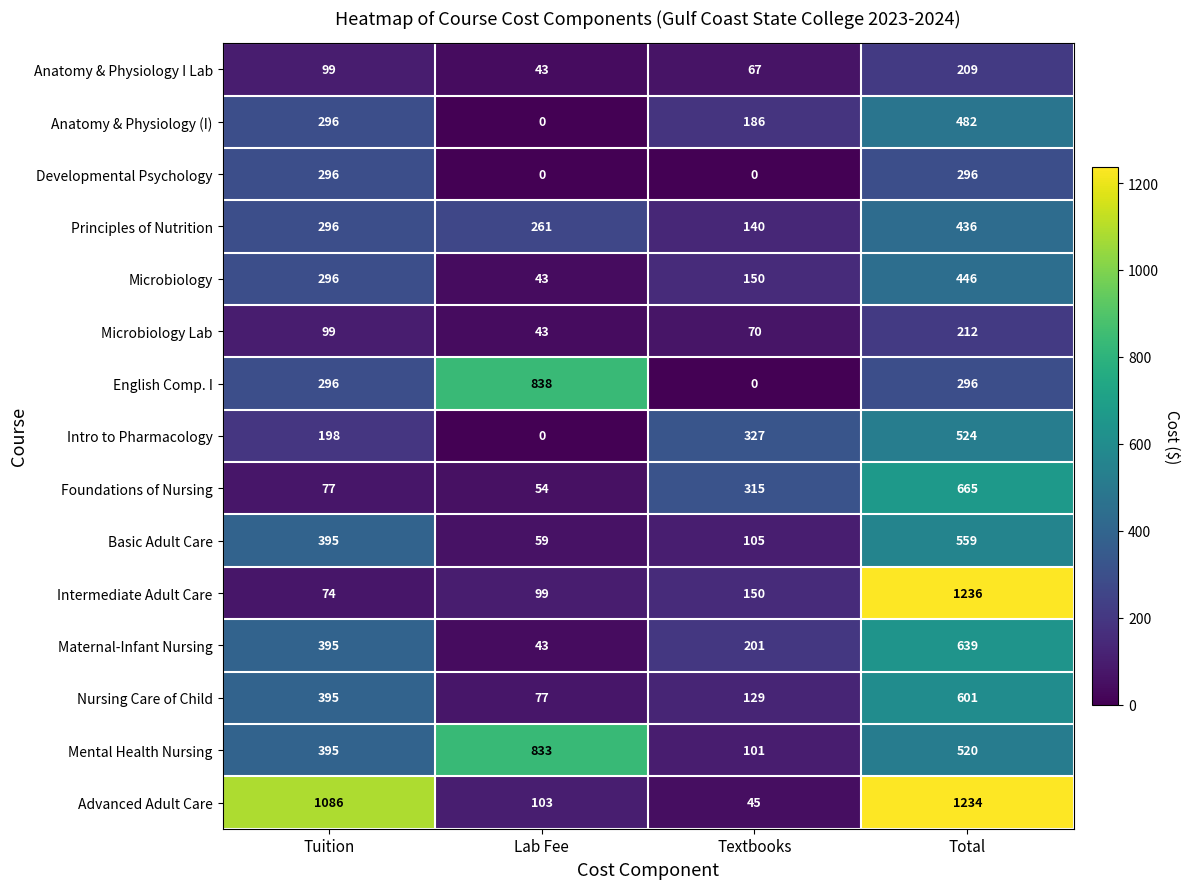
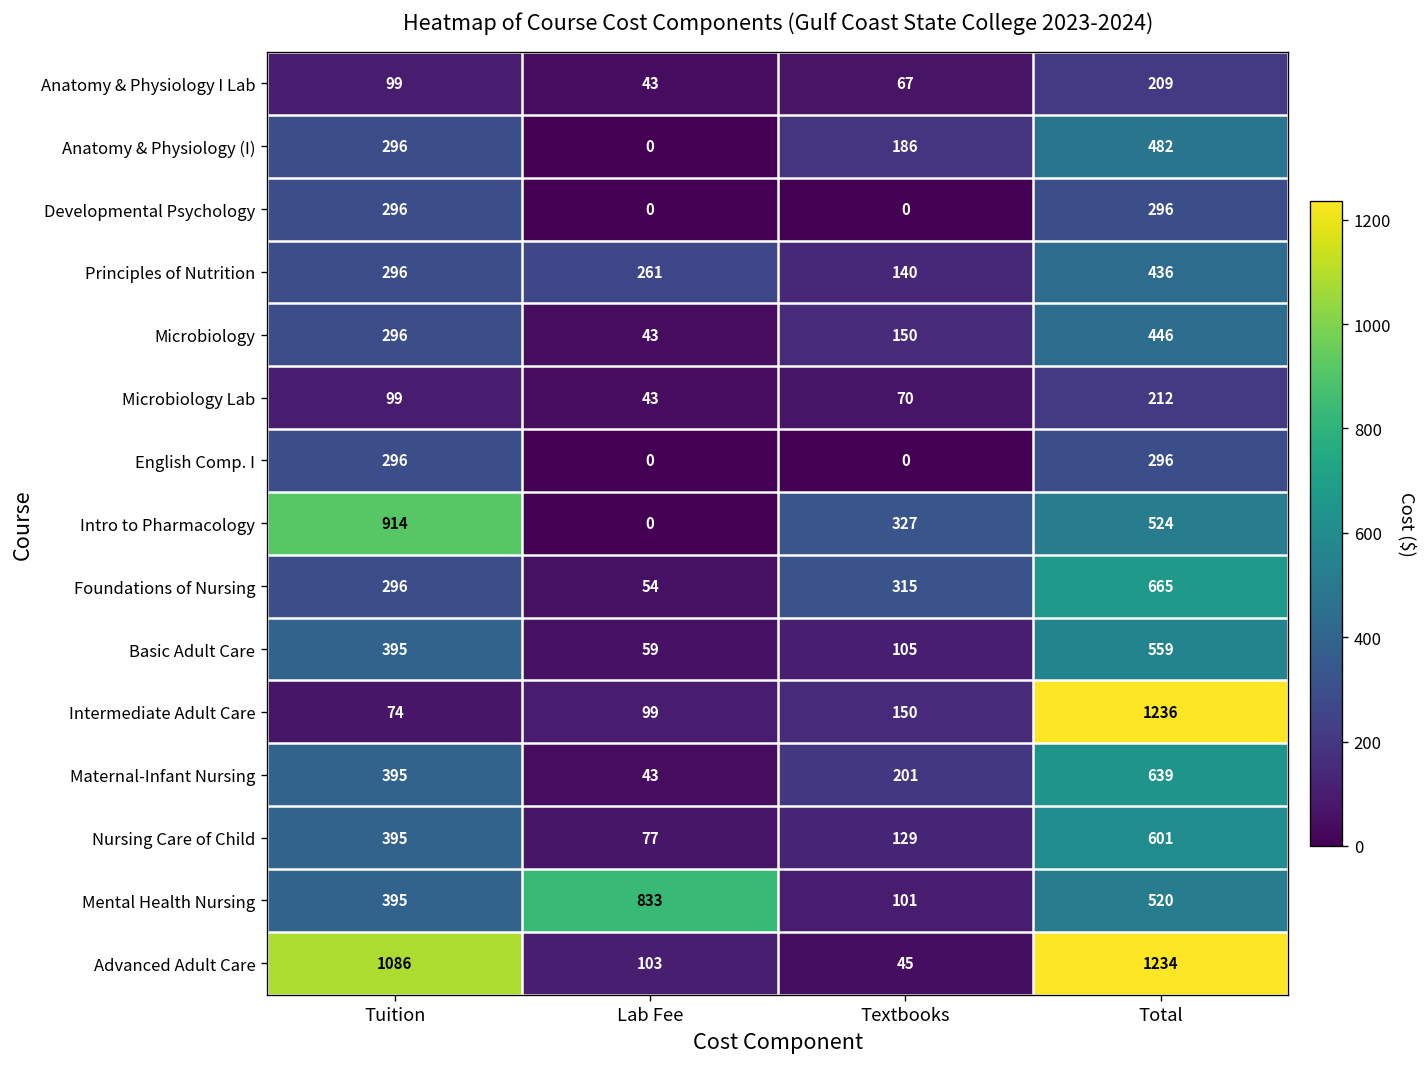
  {
    "Anatomy & Physiology I Lab": {
      "Tuition": 99,
      "Lab Fee": 43,
      "Textbooks": 67,
      "Total": 209
    },
    "Anatomy & Physiology (I)": {
      "Tuition": 296,
      "Lab Fee": 0,
      "Textbooks": 186,
      "Total": 482
    },
    "Developmental Psychology": {
      "Tuition": 296,
      "Lab Fee": 0,
      "Textbooks": 0,
      "Total": 296
    },
    "Principles of Nutrition": {
      "Tuition": 296,
      "Lab Fee": 261,
      "Textbooks": 140,
      "Total": 436
    },
    "Microbiology": {
      "Tuition": 296,
      "Lab Fee": 43,
      "Textbooks": 150,
      "Total": 446
    },
    "Microbiology Lab": {
      "Tuition": 99,
      "Lab Fee": 43,
      "Textbooks": 70,
      "Total": 212
    },
    "English Comp. I": {
      "Tuition": 296,
-     "Lab Fee": 838,
+     "Lab Fee": 0,
      "Textbooks": 0,
      "Total": 296
    },
    "Intro to Pharmacology": {
-     "Tuition": 198,
+     "Tuition": 914,
      "Lab Fee": 0,
      "Textbooks": 327,
      "Total": 524
    },
    "Foundations of Nursing": {
-     "Tuition": 77,
+     "Tuition": 296,
      "Lab Fee": 54,
      "Textbooks": 315,
      "Total": 665
    },
    "Basic Adult Care": {
      "Tuition": 395,
      "Lab Fee": 59,
      "Textbooks": 105,
      "Total": 559
    },
    "Intermediate Adult Care": {
      "Tuition": 74,
      "Lab Fee": 99,
      "Textbooks": 150,
      "Total": 1236
    },
    "Maternal-Infant Nursing": {
      "Tuition": 395,
      "Lab Fee": 43,
      "Textbooks": 201,
      "Total": 639
    },
    "Nursing Care of Child": {
      "Tuition": 395,
      "Lab Fee": 77,
      "Textbooks": 129,
      "Total": 601
    },
    "Mental Health Nursing": {
      "Tuition": 395,
      "Lab Fee": 833,
      "Textbooks": 101,
      "Total": 520
    },
    "Advanced Adult Care": {
      "Tuition": 1086,
      "Lab Fee": 103,
      "Textbooks": 45,
      "Total": 1234
    }
  }
